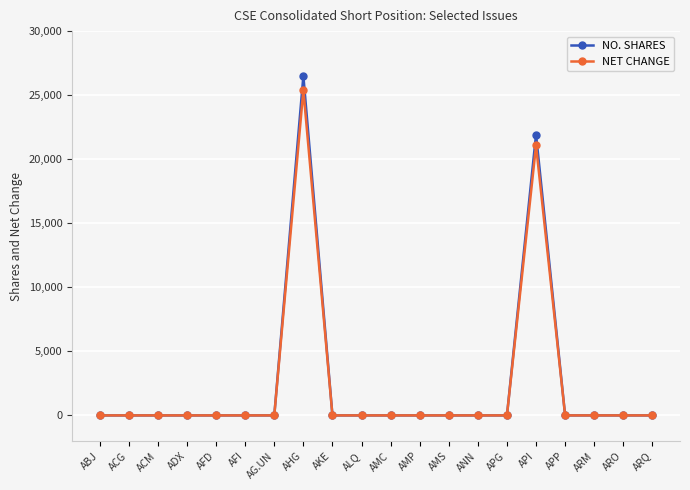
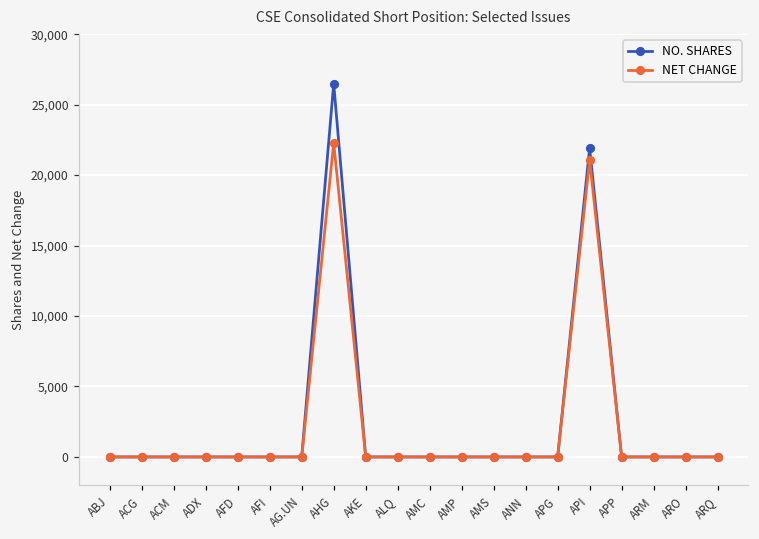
  {
    "NO. SHARES": {
      "AHG": "26,500",
      "API": "21,900"
    },
    "NET CHANGE": {
-     "AHG": "25,400",
+     "AHG": "22,300",
      "API": "21,100"
    }
  }
